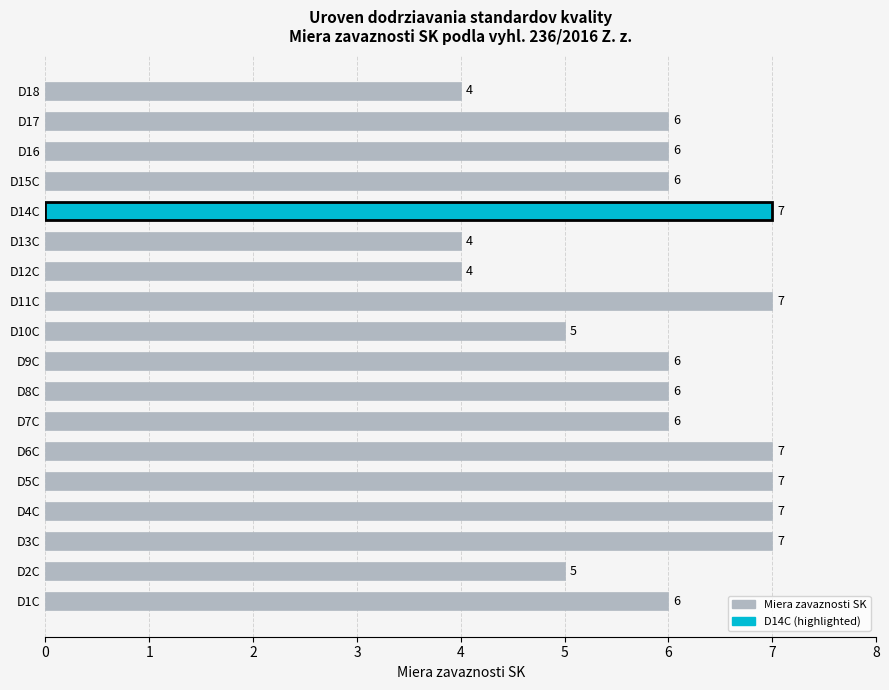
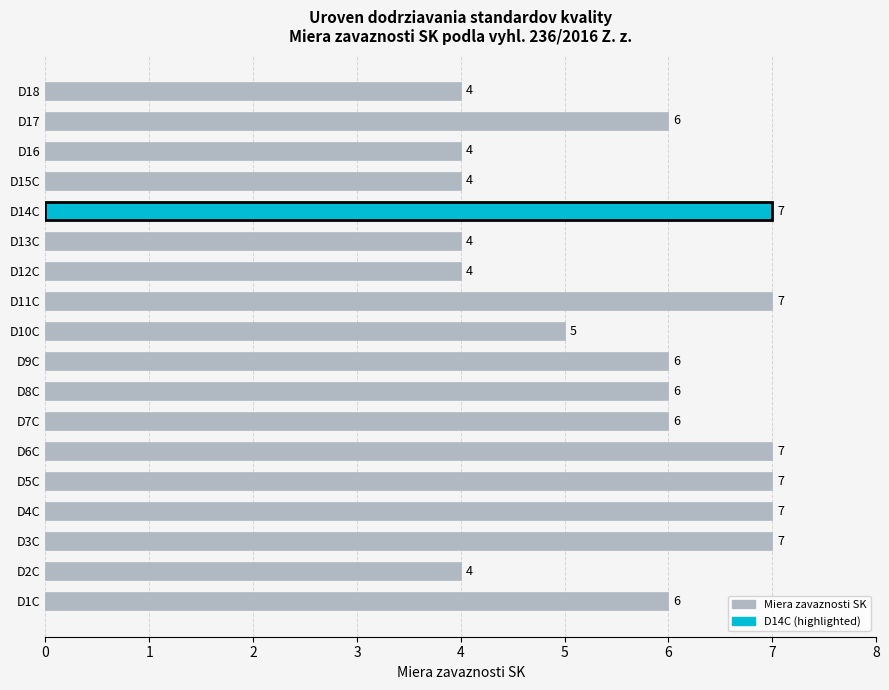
  {
    "D18": 4,
    "D17": 6,
-   "D16": 6,
-   "D15C": 6,
+   "D16": 4,
+   "D15C": 4,
    "D14C": 7,
    "D13C": 4,
    "D12C": 4,
    "D11C": 7,
    "D10C": 5,
    "D9C": 6,
    "D8C": 6,
    "D7C": 6,
    "D6C": 7,
    "D5C": 7,
    "D4C": 7,
    "D3C": 7,
-   "D2C": 5,
+   "D2C": 4,
    "D1C": 6
  }
